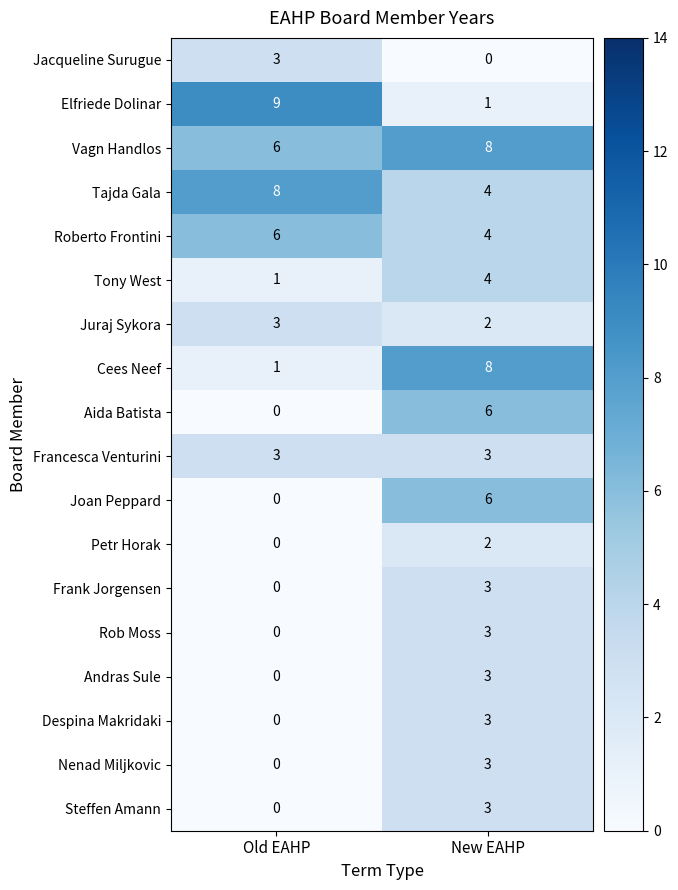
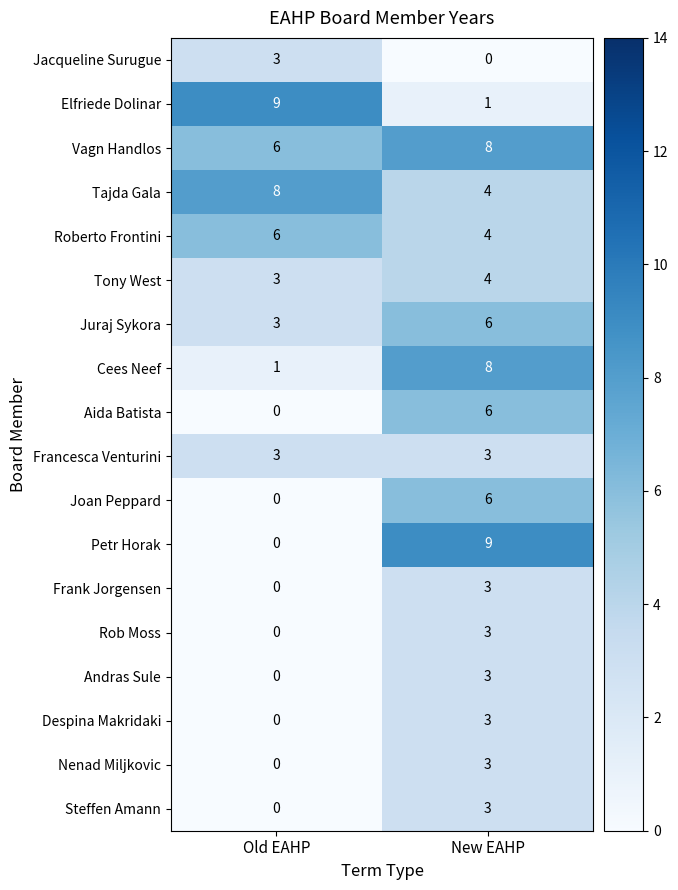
  {
    "Jacqueline Surugue": {
      "Old EAHP": 3,
      "New EAHP": 0
    },
    "Elfriede Dolinar": {
      "Old EAHP": 9,
      "New EAHP": 1
    },
    "Vagn Handlos": {
      "Old EAHP": 6,
      "New EAHP": 8
    },
    "Tajda Gala": {
      "Old EAHP": 8,
      "New EAHP": 4
    },
    "Roberto Frontini": {
      "Old EAHP": 6,
      "New EAHP": 4
    },
    "Tony West": {
-     "Old EAHP": 1,
+     "Old EAHP": 3,
      "New EAHP": 4
    },
    "Juraj Sykora": {
      "Old EAHP": 3,
-     "New EAHP": 2
+     "New EAHP": 6
    },
    "Cees Neef": {
      "Old EAHP": 1,
      "New EAHP": 8
    },
    "Aida Batista": {
      "Old EAHP": 0,
      "New EAHP": 6
    },
    "Francesca Venturini": {
      "Old EAHP": 3,
      "New EAHP": 3
    },
    "Joan Peppard": {
      "Old EAHP": 0,
      "New EAHP": 6
    },
    "Petr Horak": {
      "Old EAHP": 0,
-     "New EAHP": 2
+     "New EAHP": 9
    },
    "Frank Jorgensen": {
      "Old EAHP": 0,
      "New EAHP": 3
    },
    "Rob Moss": {
      "Old EAHP": 0,
      "New EAHP": 3
    },
    "Andras Sule": {
      "Old EAHP": 0,
      "New EAHP": 3
    },
    "Despina Makridaki": {
      "Old EAHP": 0,
      "New EAHP": 3
    },
    "Nenad Miljkovic": {
      "Old EAHP": 0,
      "New EAHP": 3
    },
    "Steffen Amann": {
      "Old EAHP": 0,
      "New EAHP": 3
    }
  }
